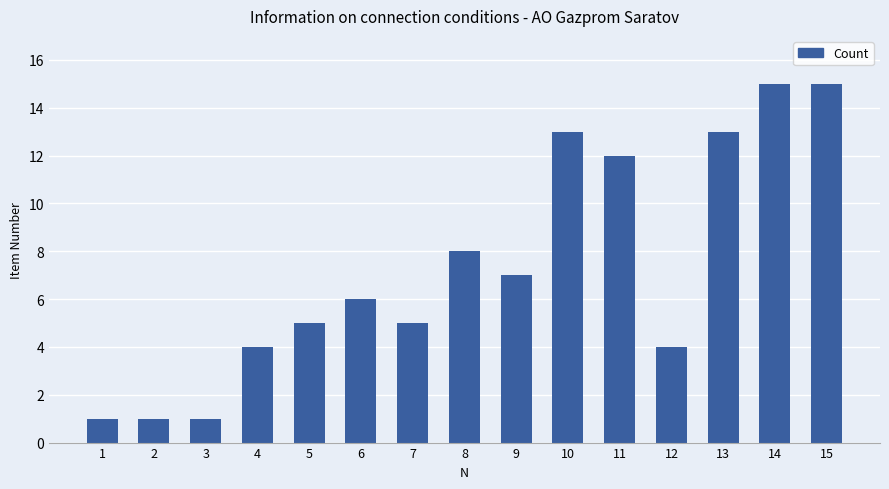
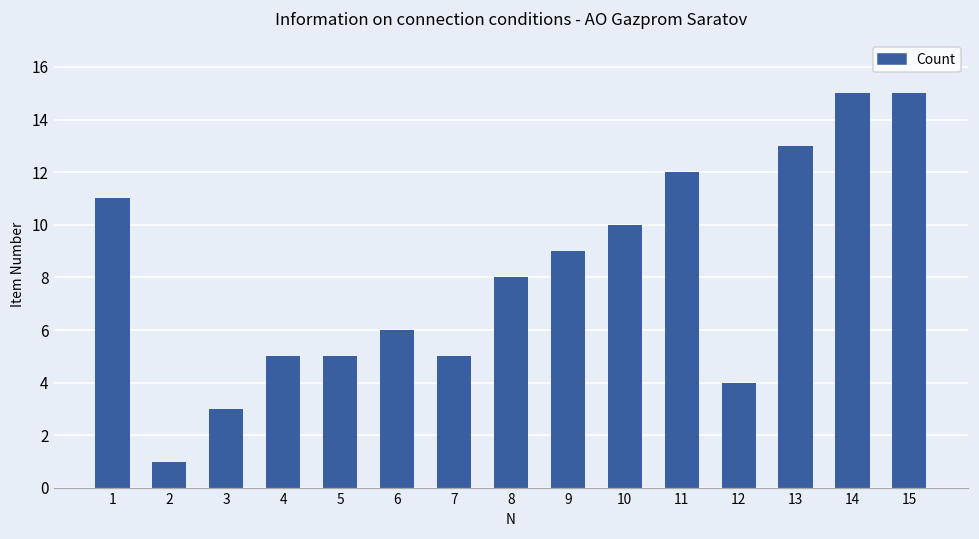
  {
-   "1": 1,
+   "1": 11,
    "2": 1,
-   "3": 1,
-   "4": 4,
+   "3": 3,
+   "4": 5,
    "5": 5,
    "6": 6,
    "7": 5,
    "8": 8,
-   "9": 7,
-   "10": 13,
+   "9": 9,
+   "10": 10,
    "11": 12,
    "12": 4,
    "13": 13,
    "14": 15,
    "15": 15
  }
